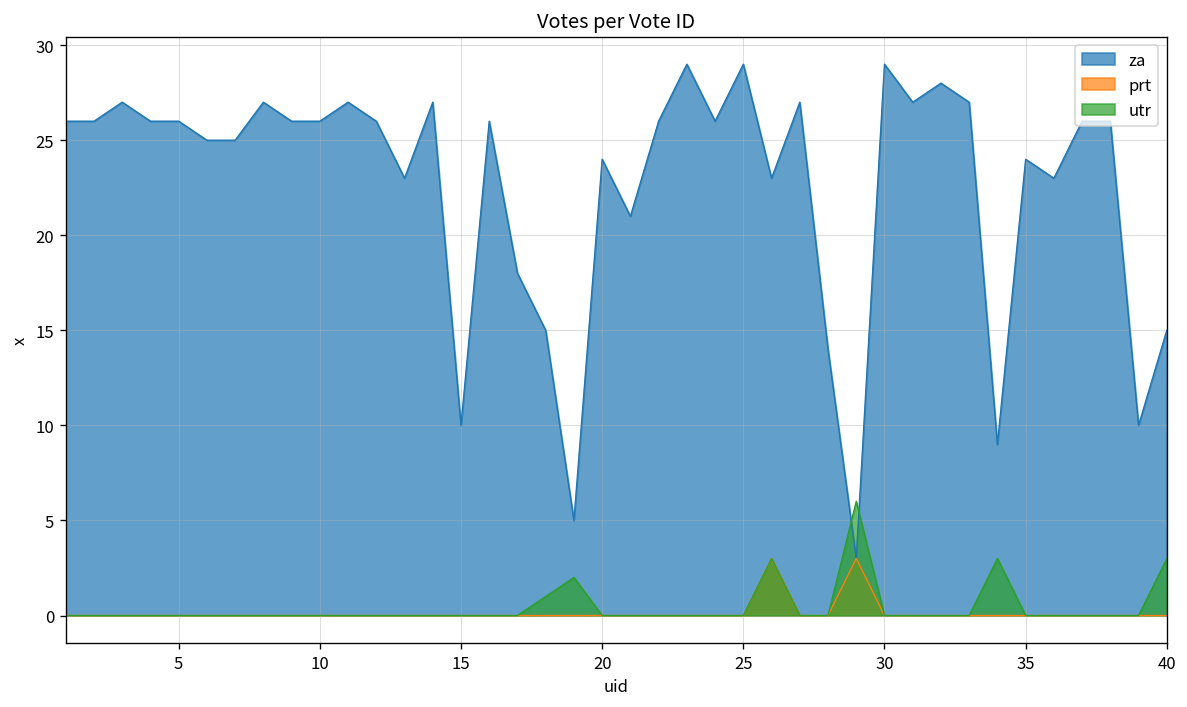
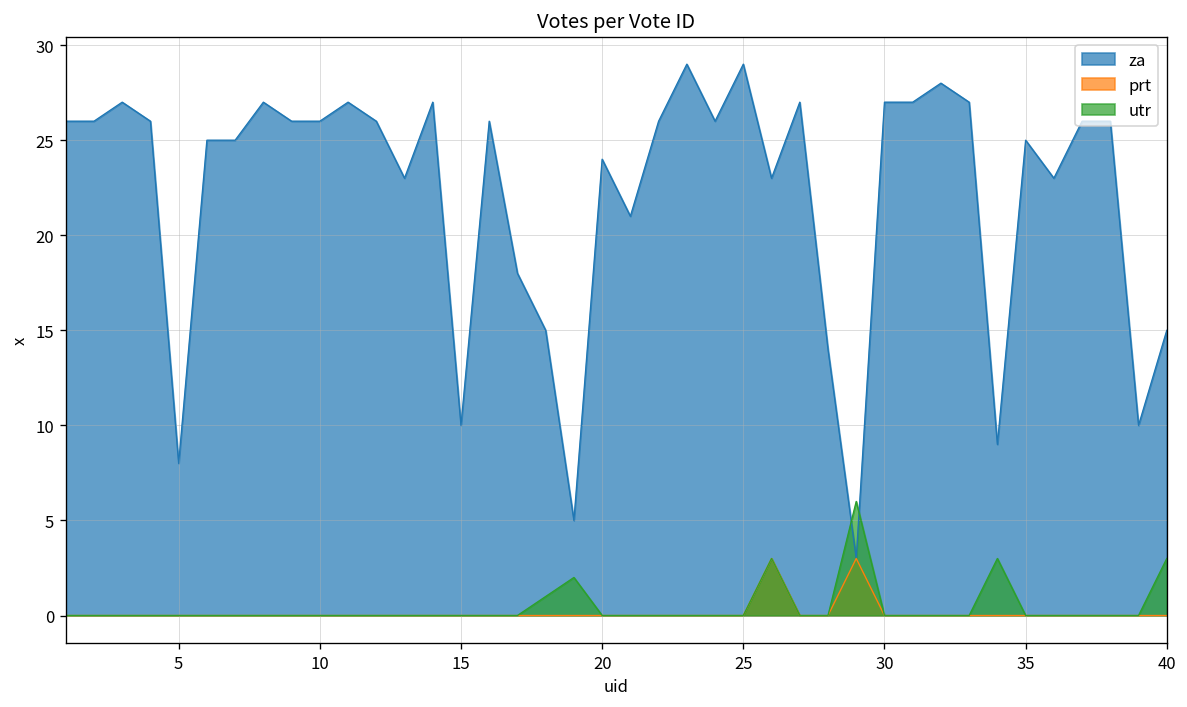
  {
    "za": {
-     "5": 26,
+     "5": 8,
      "10": 26,
      "15": 10,
      "20": 24,
      "25": 29,
-     "30": 29,
-     "35": 24,
+     "30": 27,
+     "35": 25,
      "40": 15
    },
    "prt": {
      "40": 0
    },
    "utr": {
      "40": 3
    }
  }
